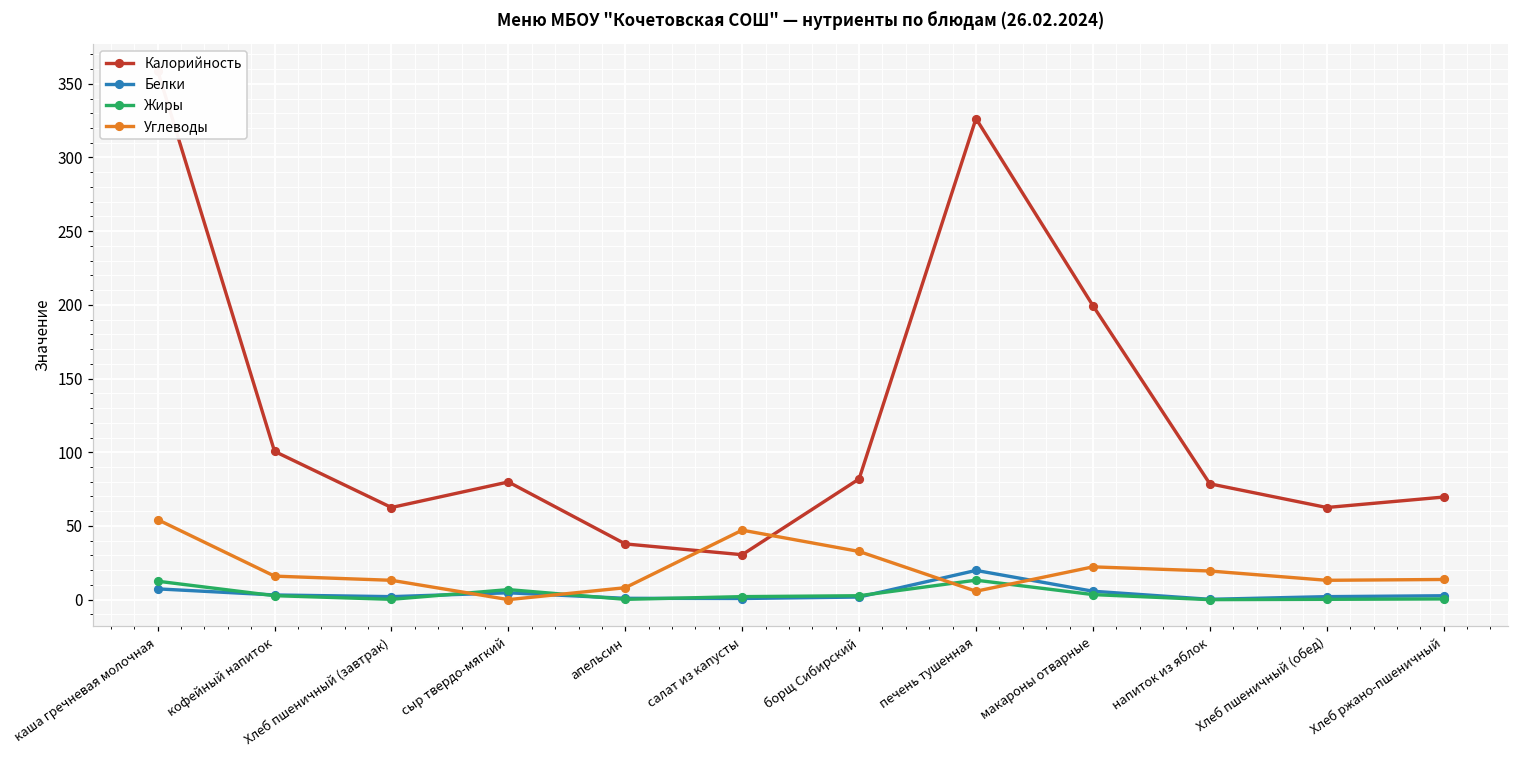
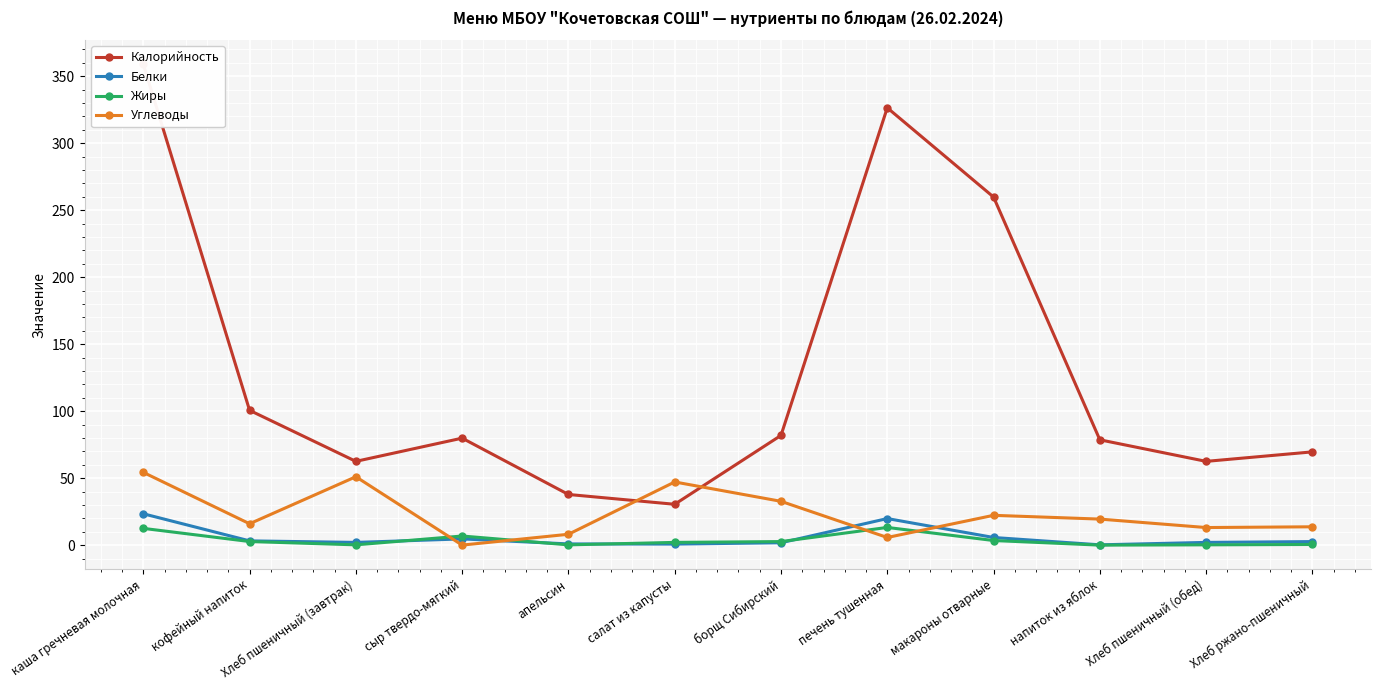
  {
    "Калорийность": {
      "кофейный напиток": 101,
      "Хлеб пшеничный (завтрак)": 63,
      "сыр твердо-мягкий": 80,
      "апельсин": 38,
      "салат из капусты": 30,
      "борщ Сибирский": 82,
      "печень тушенная": 326,
-     "макароны отварные": 199,
+     "макароны отварные": 260,
      "напиток из яблок": 79,
      "Хлеб пшеничный (обед)": 63,
      "Хлеб ржано-пшеничный": 70
    },
    "Белки": {
-     "каша гречневая молочная": 7,
+     "каша гречневая молочная": 23,
      "сыр твердо-мягкий": 5,
      "печень тушенная": 20,
      "макароны отварные": 6,
      "Хлеб ржано-пшеничный": 3
    },
    "Жиры": {
      "каша гречневая молочная": 13,
      "сыр твердо-мягкий": 7,
      "печень тушенная": 13,
      "макароны отварные": 3,
      "Хлеб ржано-пшеничный": 0
    },
    "Углеводы": {
      "каша гречневая молочная": 54,
      "кофейный напиток": 16,
-     "Хлеб пшеничный (завтрак)": 13,
+     "Хлеб пшеничный (завтрак)": 51,
      "сыр твердо-мягкий": 0,
      "апельсин": 8,
      "салат из капусты": 47,
      "борщ Сибирский": 33,
      "печень тушенная": 6,
      "макароны отварные": 22,
      "напиток из яблок": 19,
      "Хлеб пшеничный (обед)": 13,
      "Хлеб ржано-пшеничный": 14
    }
  }
